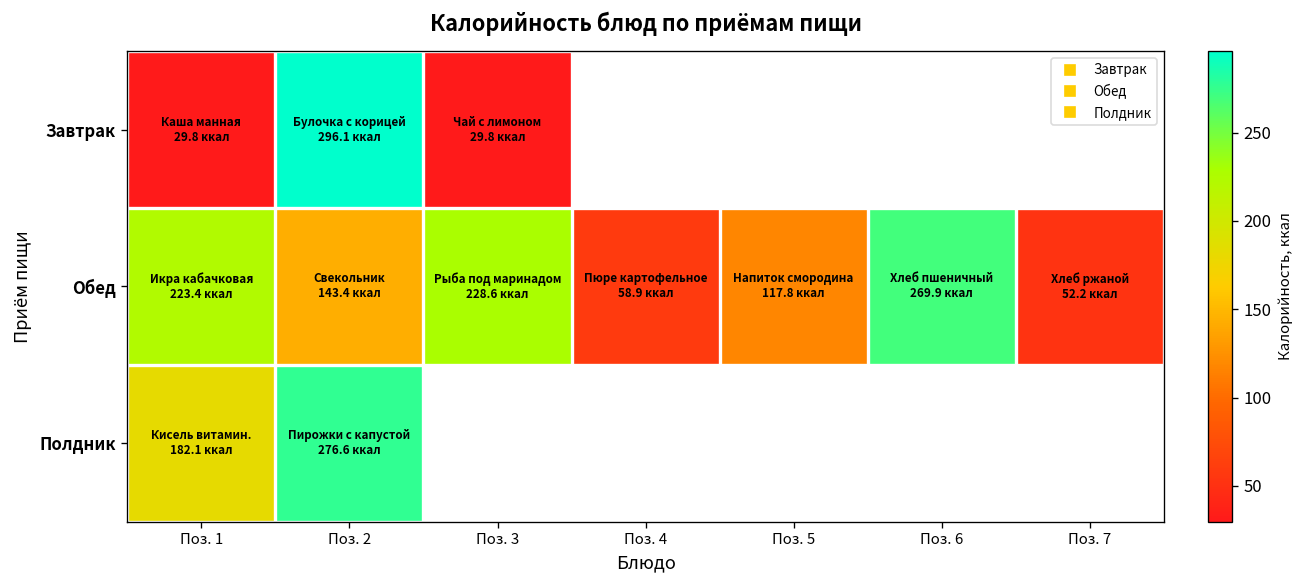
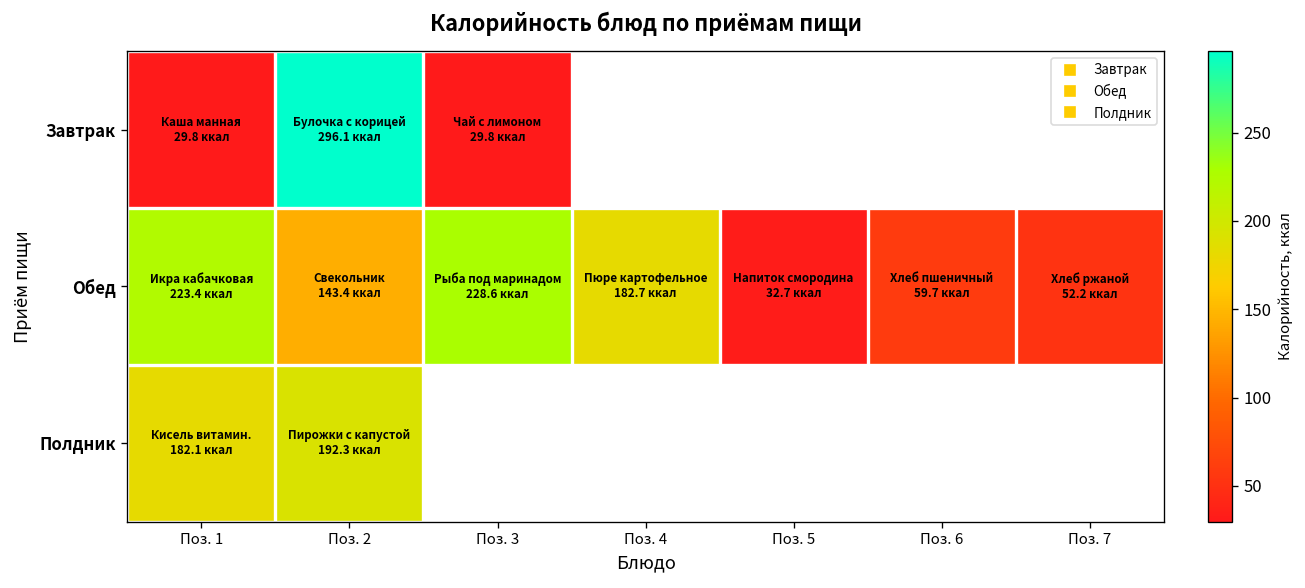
  {
    "Завтрак": {
      "Поз. 1": 29.8,
      "Поз. 2": 296.1,
      "Поз. 3": 29.8
    },
    "Обед": {
      "Поз. 1": 223.4,
      "Поз. 2": 143.4,
      "Поз. 3": 228.6,
-     "Поз. 4": 58.9,
-     "Поз. 5": 117.8,
-     "Поз. 6": 269.9,
+     "Поз. 4": 182.7,
+     "Поз. 5": 32.7,
+     "Поз. 6": 59.7,
      "Поз. 7": 52.2
    },
    "Полдник": {
      "Поз. 1": 182.1,
-     "Поз. 2": 276.6
+     "Поз. 2": 192.3
    }
  }
